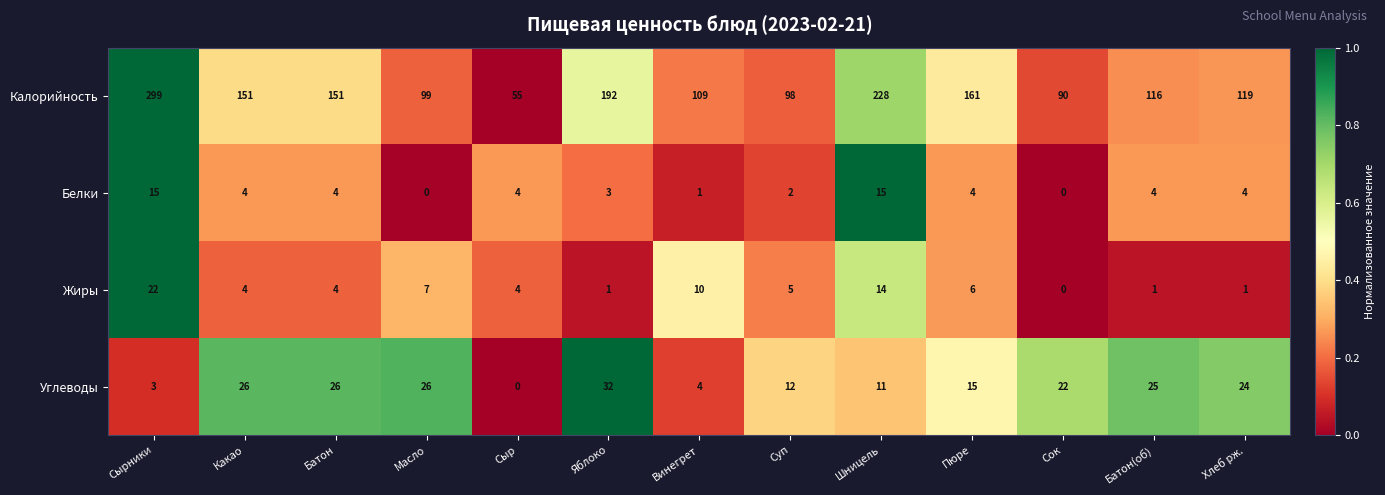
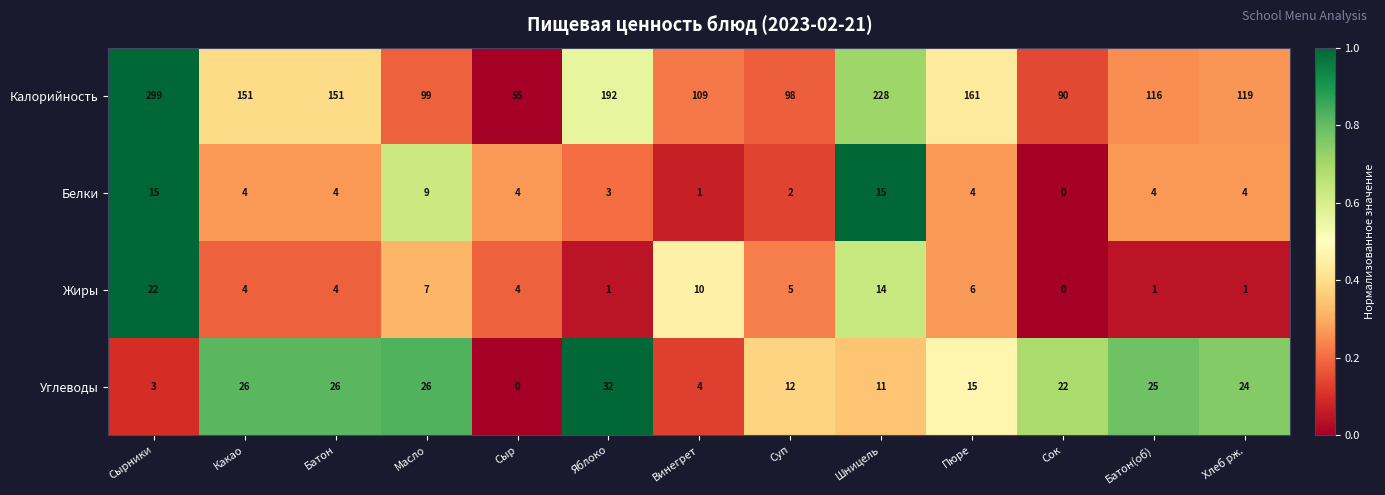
  {
    "Калорийность": {
      "Сырники": 299,
      "Какао": 151,
      "Батон": 151,
      "Масло": 99,
      "Сыр": 55,
      "Яблоко": 192,
      "Винегрет": 109,
      "Суп": 98,
      "Шницель": 228,
      "Пюре": 161,
      "Сок": 90,
      "Батон(об)": 116,
      "Хлеб рж.": 119
    },
    "Белки": {
      "Сырники": 15,
      "Какао": 4,
      "Батон": 4,
-     "Масло": 0,
+     "Масло": 9,
      "Сыр": 4,
      "Яблоко": 3,
      "Винегрет": 1,
      "Суп": 2,
      "Шницель": 15,
      "Пюре": 4,
      "Сок": 0,
      "Батон(об)": 4,
      "Хлеб рж.": 4
    },
    "Жиры": {
      "Сырники": 22,
      "Какао": 4,
      "Батон": 4,
      "Масло": 7,
      "Сыр": 4,
      "Яблоко": 1,
      "Винегрет": 10,
      "Суп": 5,
      "Шницель": 14,
      "Пюре": 6,
      "Сок": 0,
      "Батон(об)": 1,
      "Хлеб рж.": 1
    },
    "Углеводы": {
      "Сырники": 3,
      "Какао": 26,
      "Батон": 26,
      "Масло": 26,
      "Сыр": 0,
      "Яблоко": 32,
      "Винегрет": 4,
      "Суп": 12,
      "Шницель": 11,
      "Пюре": 15,
      "Сок": 22,
      "Батон(об)": 25,
      "Хлеб рж.": 24
    }
  }
